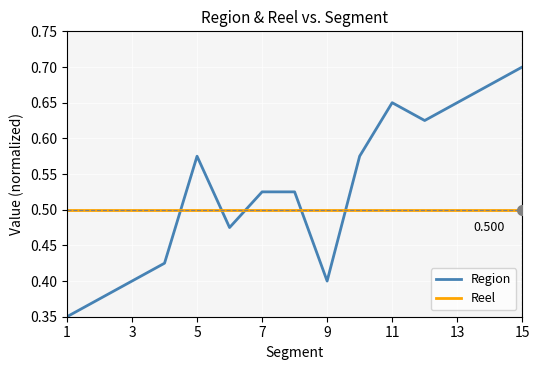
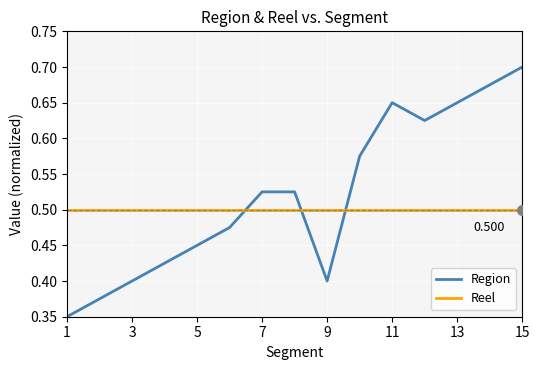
  {
    "Region": {
      "1": 0.35,
      "3": 0.40,
-     "5": 0.58,
+     "5": 0.45,
      "7": 0.52,
      "9": 0.40,
      "11": 0.65,
      "13": 0.65,
      "15": 0.70
    },
    "Reel": {
      "1": 0.50,
      "3": 0.50,
      "5": 0.50,
      "7": 0.50,
      "9": 0.50,
      "11": 0.50
    }
  }
